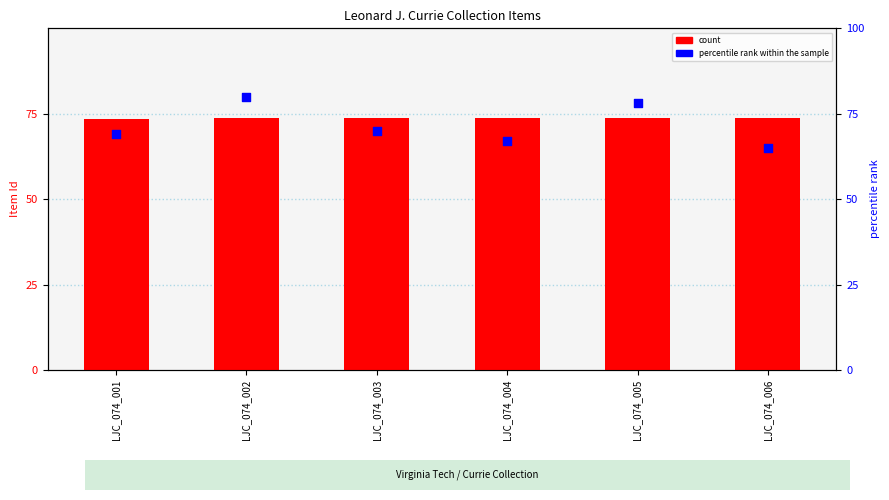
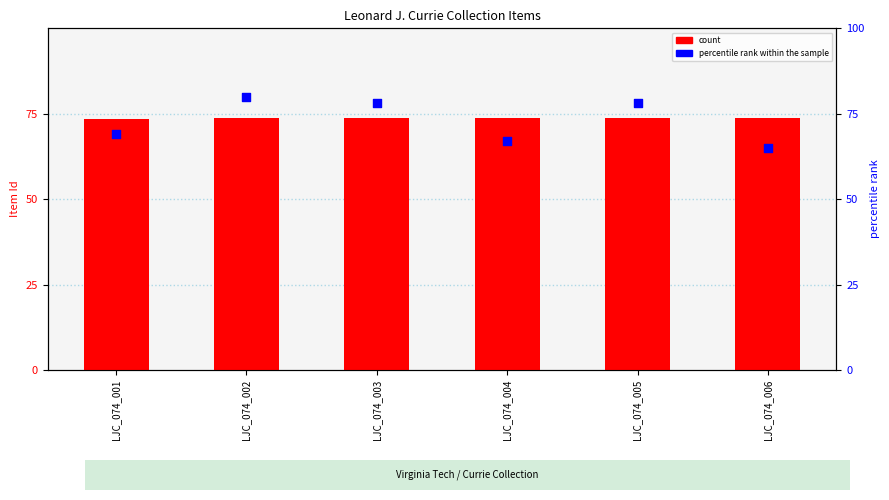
  {
    "count": {
      "LJC_074_001": 74,
      "LJC_074_002": 74,
      "LJC_074_003": 74,
      "LJC_074_004": 74,
      "LJC_074_005": 74,
      "LJC_074_006": 74
    },
    "percentile rank within the sample": {
-     "LJC_074_003": 70
+     "LJC_074_003": 78
    }
  }
